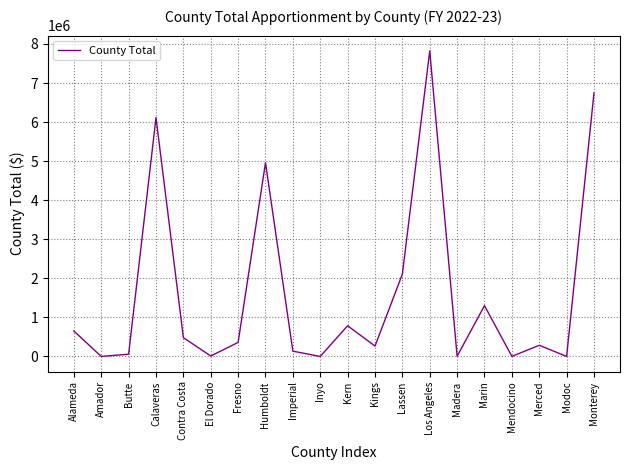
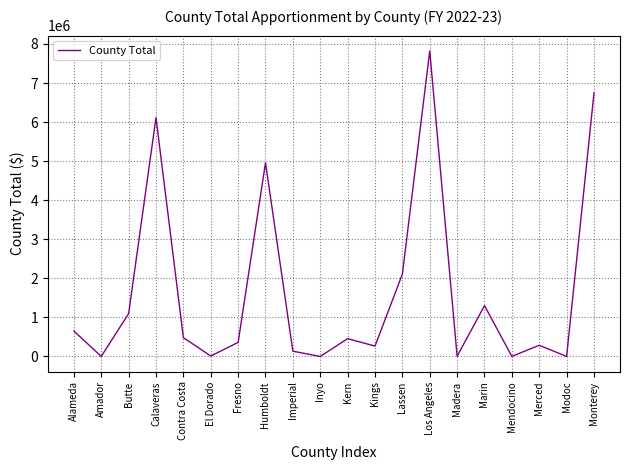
  {
    "Alameda": 700000,
    "Amador": 0,
-   "Butte": 100000,
+   "Butte": 1100000,
    "Calaveras": 6100000,
    "Contra Costa": 500000,
    "El Dorado": 0,
    "Fresno": 400000,
    "Humboldt": 5000000,
    "Imperial": 100000,
    "Inyo": 0,
-   "Kern": 800000,
+   "Kern": 500000,
    "Kings": 300000,
    "Lassen": 2100000,
    "Los Angeles": 7800000,
    "Madera": 0,
    "Marin": 1300000,
    "Mendocino": 0,
    "Merced": 300000,
    "Modoc": 0,
    "Monterey": 6700000
  }
